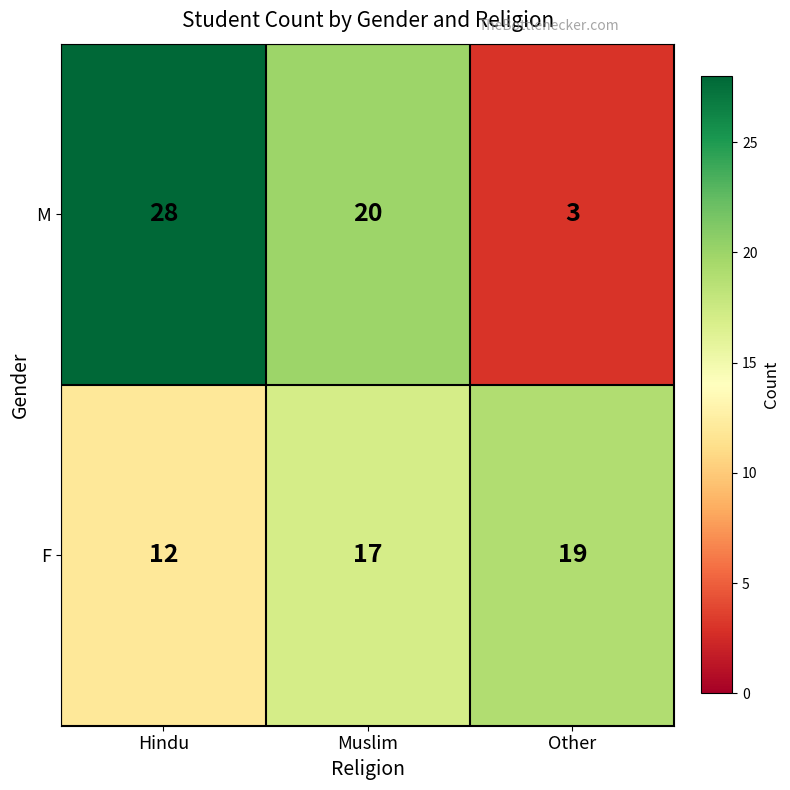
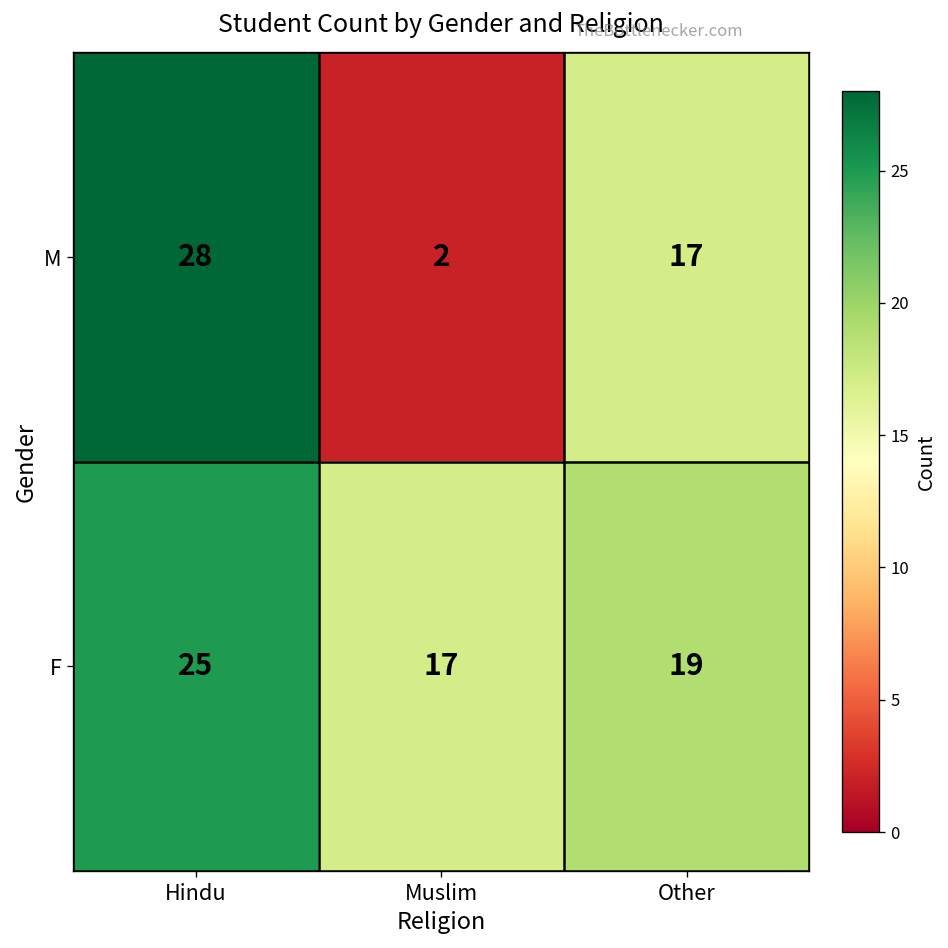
  {
    "M": {
      "Hindu": 28,
-     "Muslim": 20,
-     "Other": 3
+     "Muslim": 2,
+     "Other": 17
    },
    "F": {
-     "Hindu": 12,
+     "Hindu": 25,
      "Muslim": 17,
      "Other": 19
    }
  }
